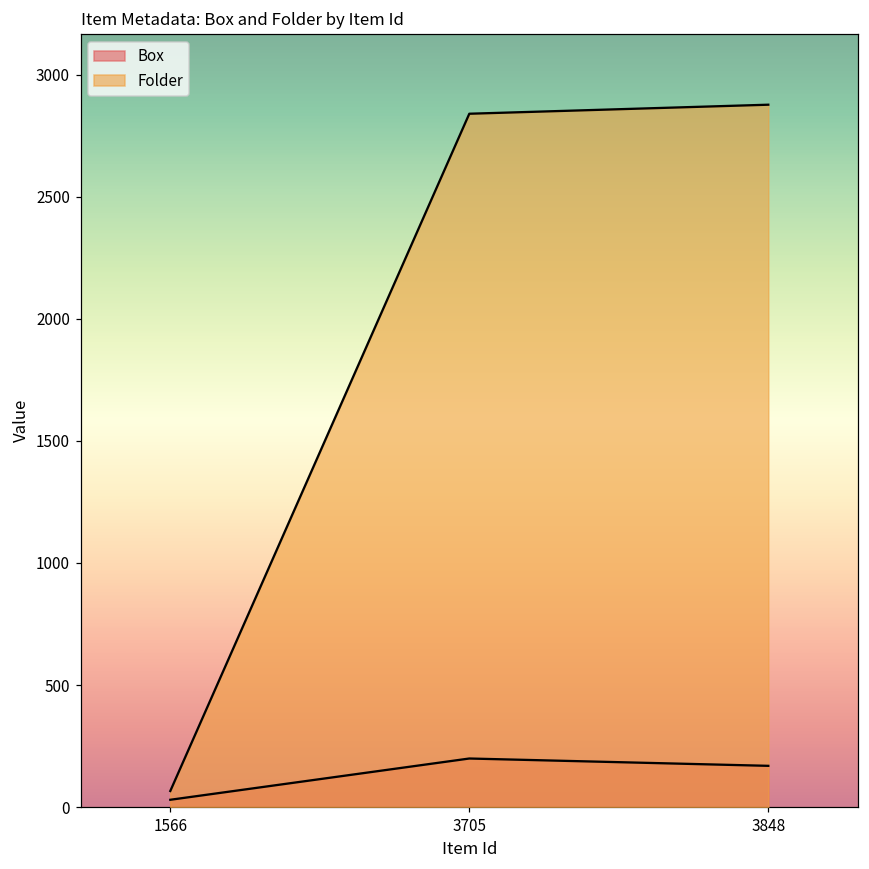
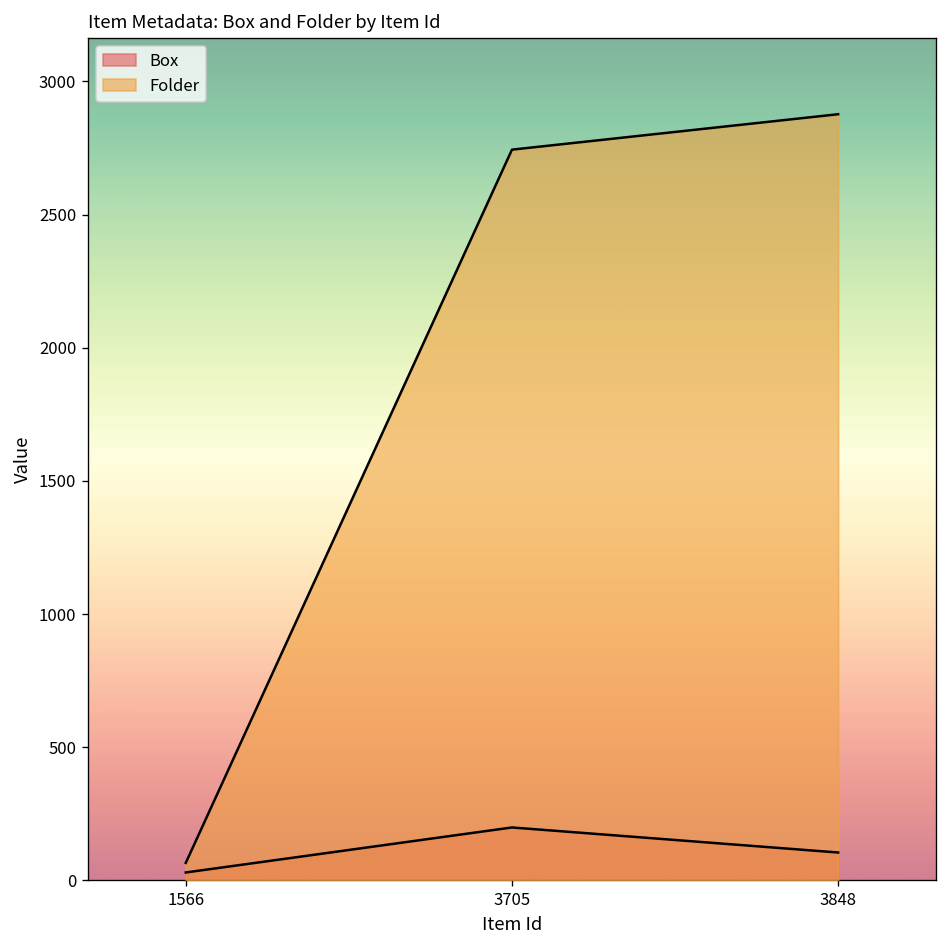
  {
    "Box": {
      "1566": 30,
      "3705": 200,
-     "3848": 170
+     "3848": 110
    },
    "Folder": {
      "1566": 70,
-     "3705": 2840,
+     "3705": 2740,
      "3848": 2880
    }
  }
